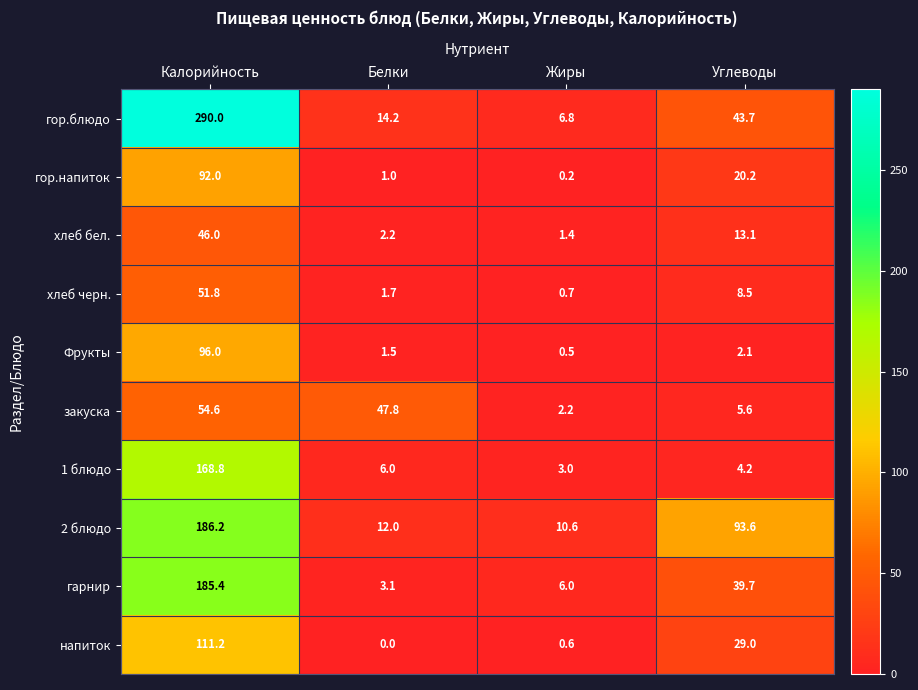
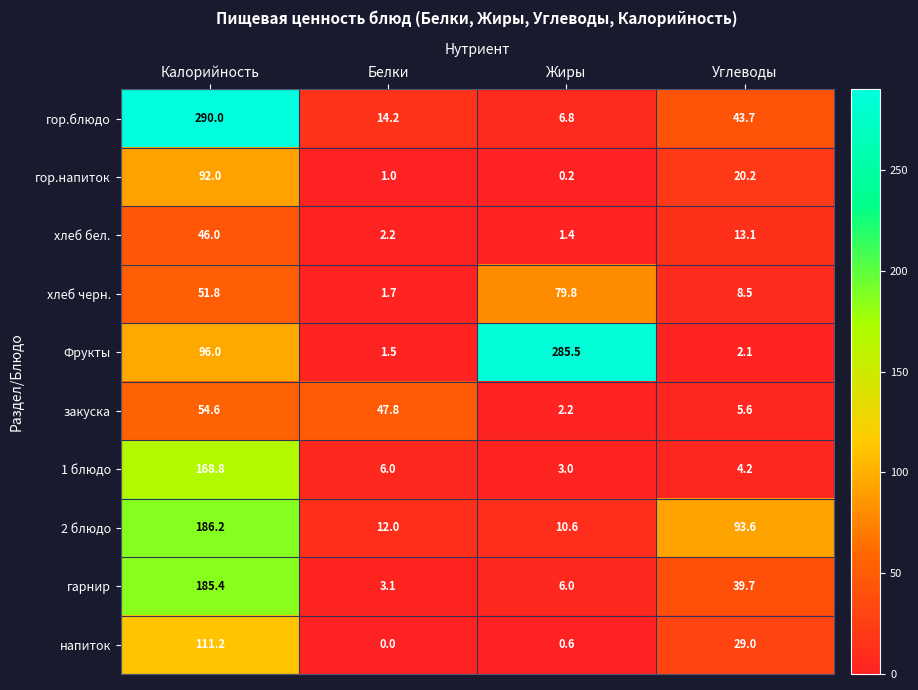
  {
    "гор.блюдо": {
      "Калорийность": 290.0,
      "Белки": 14.2,
      "Жиры": 6.8,
      "Углеводы": 43.7
    },
    "гор.напиток": {
      "Калорийность": 92.0,
      "Белки": 1.0,
      "Жиры": 0.2,
      "Углеводы": 20.2
    },
    "хлеб бел.": {
      "Калорийность": 46.0,
      "Белки": 2.2,
      "Жиры": 1.4,
      "Углеводы": 13.1
    },
    "хлеб черн.": {
      "Калорийность": 51.8,
      "Белки": 1.7,
-     "Жиры": 0.7,
+     "Жиры": 79.8,
      "Углеводы": 8.5
    },
    "Фрукты": {
      "Калорийность": 96.0,
      "Белки": 1.5,
-     "Жиры": 0.5,
+     "Жиры": 285.5,
      "Углеводы": 2.1
    },
    "закуска": {
      "Калорийность": 54.6,
      "Белки": 47.8,
      "Жиры": 2.2,
      "Углеводы": 5.6
    },
    "1 блюдо": {
      "Калорийность": 168.8,
      "Белки": 6.0,
      "Жиры": 3.0,
      "Углеводы": 4.2
    },
    "2 блюдо": {
      "Калорийность": 186.2,
      "Белки": 12.0,
      "Жиры": 10.6,
      "Углеводы": 93.6
    },
    "гарнир": {
      "Калорийность": 185.4,
      "Белки": 3.1,
      "Жиры": 6.0,
      "Углеводы": 39.7
    },
    "напиток": {
      "Калорийность": 111.2,
      "Белки": 0.0,
      "Жиры": 0.6,
      "Углеводы": 29.0
    }
  }
